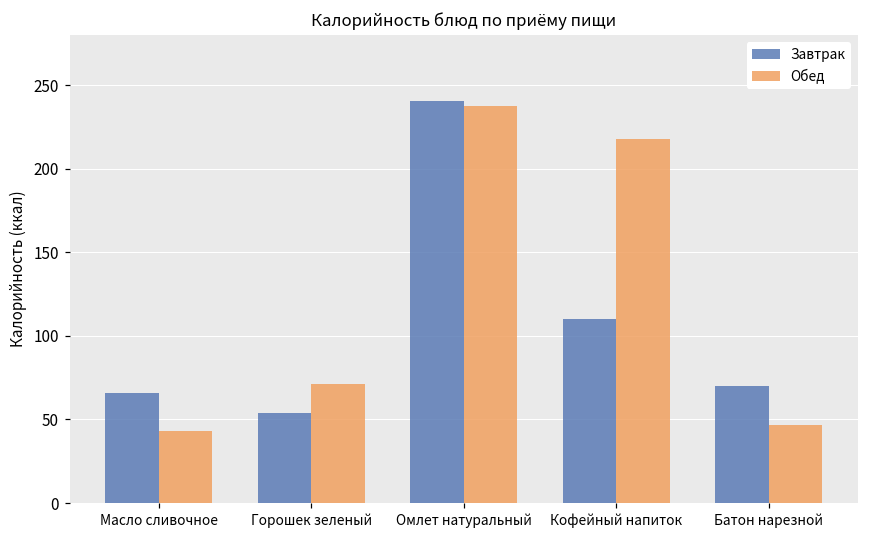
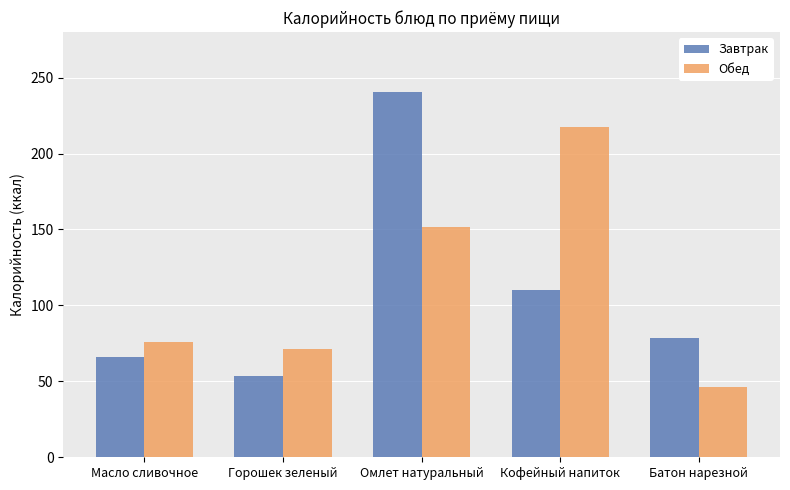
  {
    "Завтрак": {
      "Масло сливочное": 66,
      "Горошек зеленый": 54,
      "Омлет натуральный": 241,
      "Кофейный напиток": 110,
-     "Батон нарезной": 70
+     "Батон нарезной": 79
    },
    "Обед": {
-     "Масло сливочное": 43,
+     "Масло сливочное": 76,
      "Горошек зеленый": 71,
-     "Омлет натуральный": 238,
+     "Омлет натуральный": 152,
      "Кофейный напиток": 218,
      "Батон нарезной": 47
    }
  }
